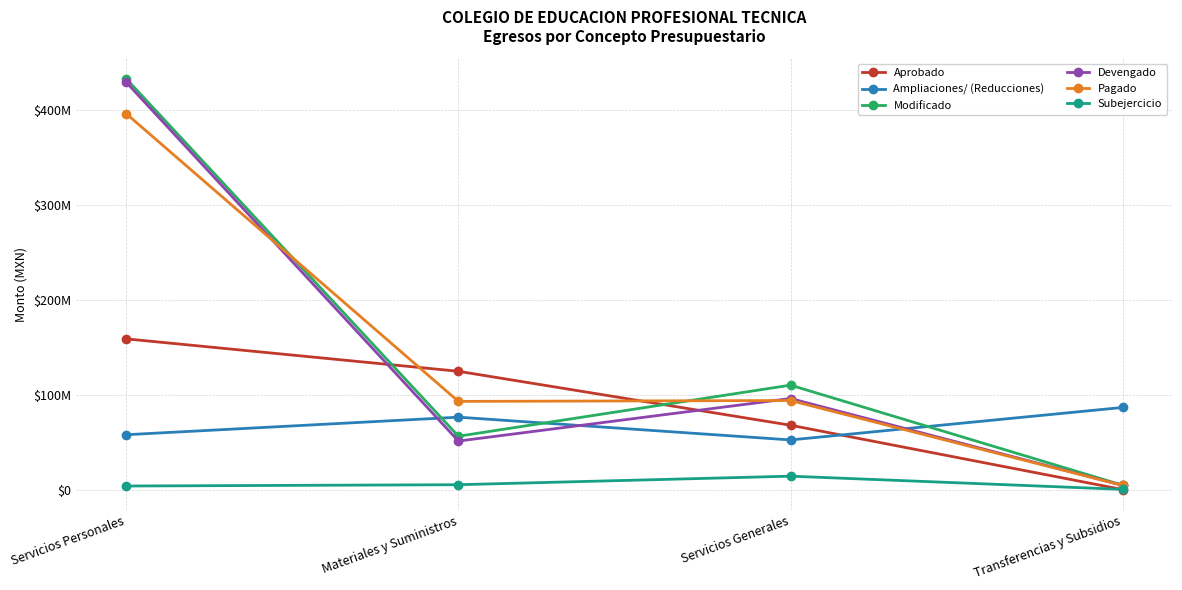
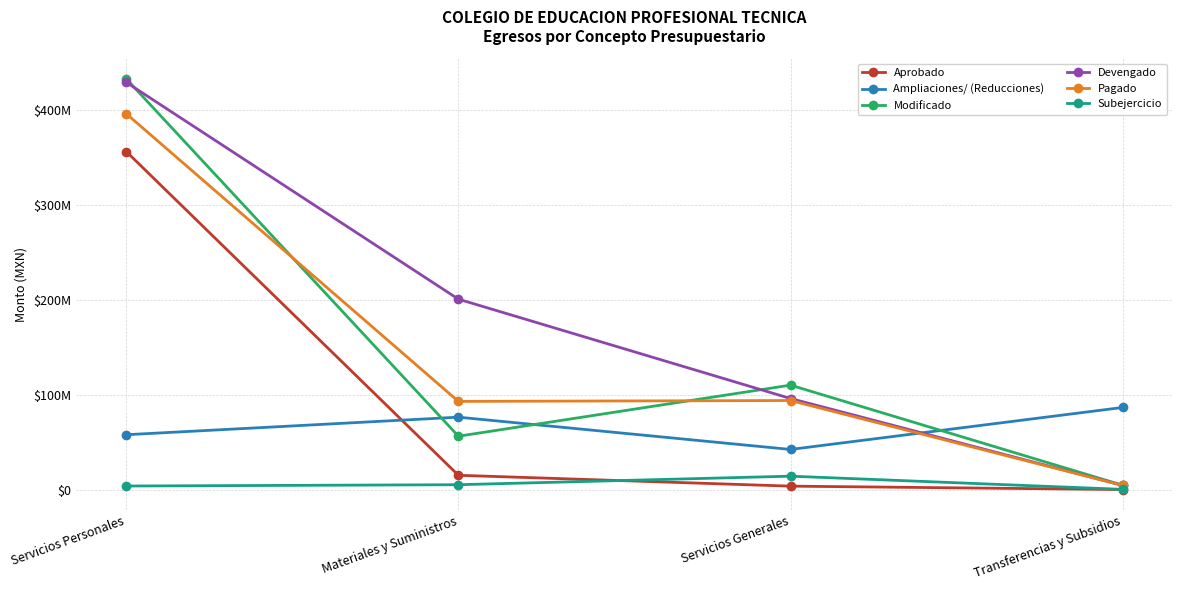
  {
    "Aprobado": {
-     "Servicios Personales": "$160000000",
-     "Materiales y Suministros": "$120000000",
-     "Servicios Generales": "$70000000"
+     "Servicios Personales": "$360000000",
+     "Materiales y Suministros": "$20000000",
+     "Servicios Generales": "$0"
    },
    "Ampliaciones/ (Reducciones)": {
      "Servicios Personales": "$60000000",
      "Materiales y Suministros": "$80000000",
-     "Servicios Generales": "$50000000",
+     "Servicios Generales": "$40000000",
      "Transferencias y Subsidios": "$90000000"
    },
    "Devengado": {
      "Servicios Personales": "$430000000",
-     "Materiales y Suministros": "$50000000"
+     "Materiales y Suministros": "$200000000"
    },
    "Pagado": {
      "Servicios Personales": "$400000000",
      "Materiales y Suministros": "$90000000"
    }
  }
